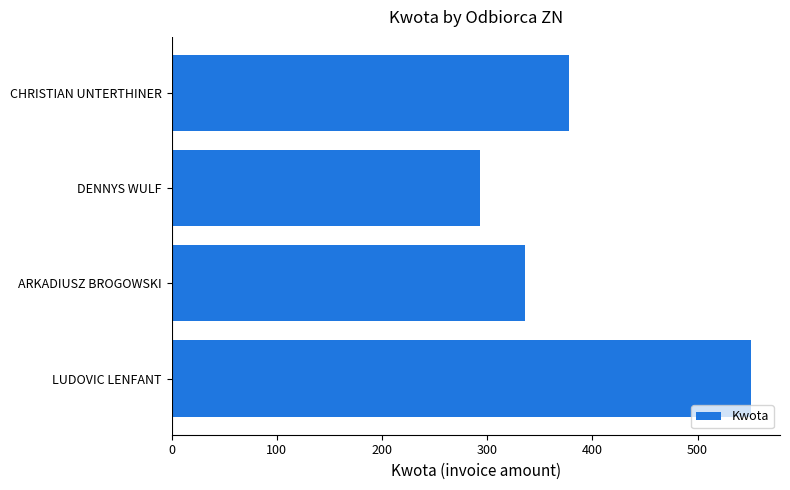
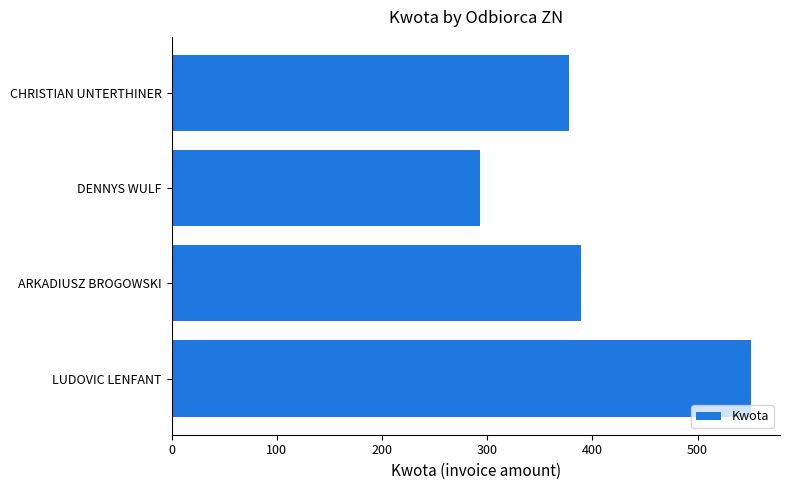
  {
    "CHRISTIAN UNTERTHINER": 378,
    "DENNYS WULF": 294,
-   "ARKADIUSZ BROGOWSKI": 336,
+   "ARKADIUSZ BROGOWSKI": 389,
    "LUDOVIC LENFANT": 551
  }
